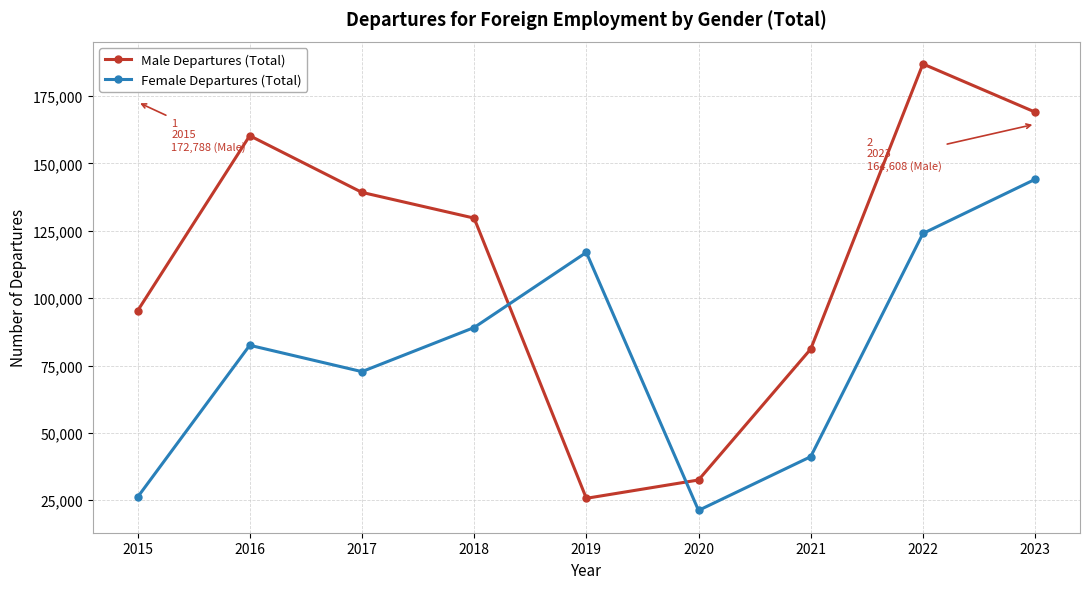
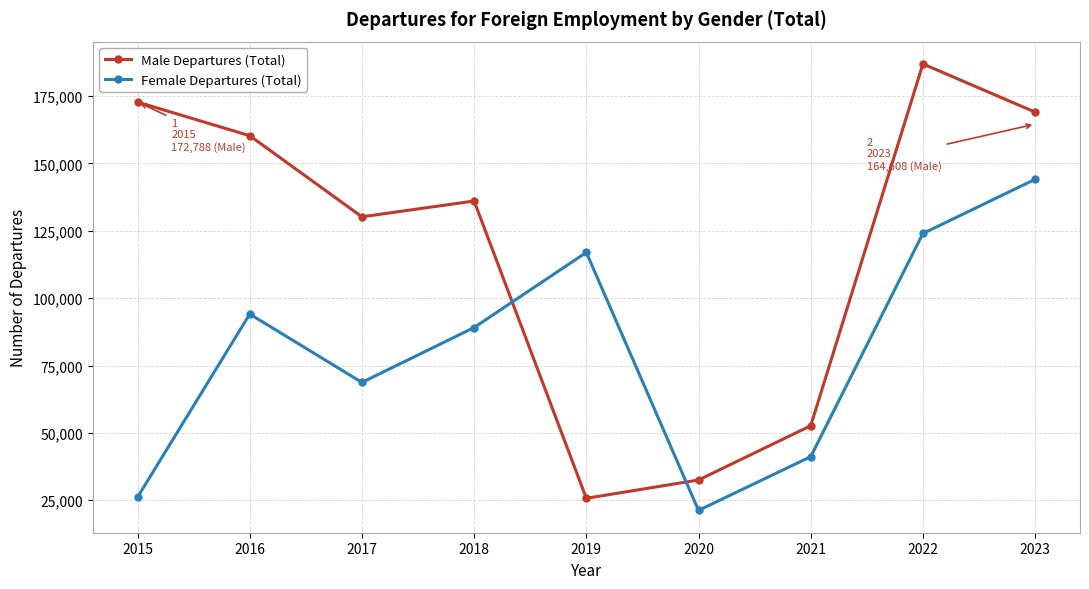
  {
    "Male Departures (Total)": {
-     "2015": "95,000",
-     "2017": "139,000",
-     "2018": "130,000",
+     "2015": "173,000",
+     "2017": "130,000",
+     "2018": "136,000",
      "2019": "26,000",
      "2020": "33,000",
-     "2021": "81,000",
+     "2021": "53,000",
      "2022": "187,000",
      "2023": "169,000"
    },
    "Female Departures (Total)": {
      "2015": "26,000",
-     "2016": "83,000",
-     "2017": "73,000",
+     "2016": "94,000",
+     "2017": "69,000",
      "2018": "89,000",
      "2019": "117,000",
      "2020": "21,000",
      "2021": "41,000",
      "2022": "124,000"
    }
  }
